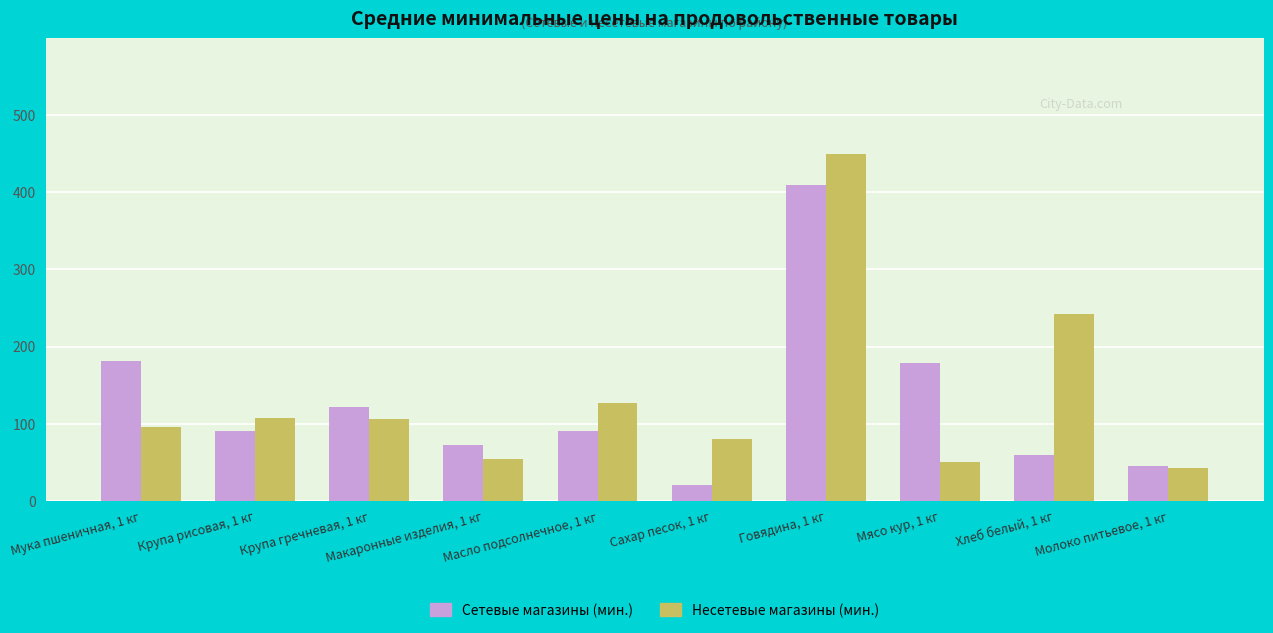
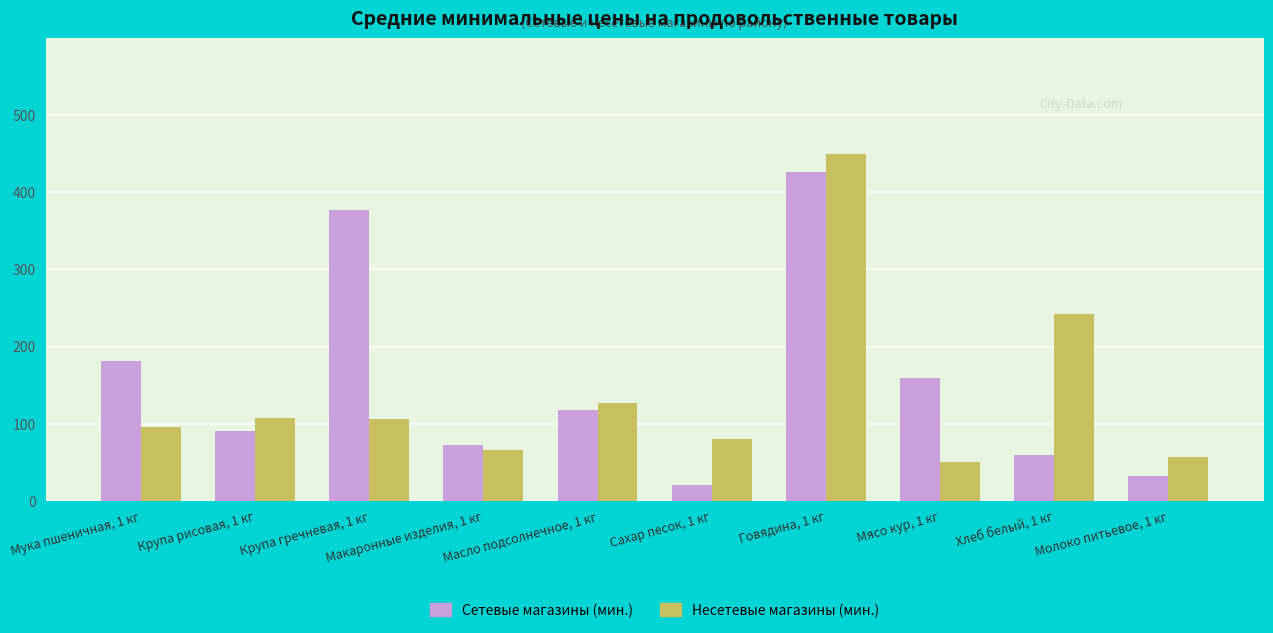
  {
    "Сетевые магазины (мин.)": {
      "Мука пшеничная, 1 кг": 180,
      "Крупа рисовая, 1 кг": 90,
-     "Крупа гречневая, 1 кг": 120,
+     "Крупа гречневая, 1 кг": 380,
      "Макаронные изделия, 1 кг": 70,
-     "Масло подсолнечное, 1 кг": 90,
+     "Масло подсолнечное, 1 кг": 120,
      "Сахар песок, 1 кг": 20,
-     "Говядина, 1 кг": 410,
-     "Мясо кур, 1 кг": 180,
+     "Говядина, 1 кг": 430,
+     "Мясо кур, 1 кг": 160,
      "Хлеб белый, 1 кг": 60,
-     "Молоко питьевое, 1 кг": 50
+     "Молоко питьевое, 1 кг": 30
    },
    "Несетевые магазины (мин.)": {
      "Мука пшеничная, 1 кг": 90,
      "Крупа рисовая, 1 кг": 110,
      "Крупа гречневая, 1 кг": 110,
-     "Макаронные изделия, 1 кг": 50,
+     "Макаронные изделия, 1 кг": 70,
      "Масло подсолнечное, 1 кг": 130,
      "Сахар песок, 1 кг": 80,
      "Говядина, 1 кг": 450,
      "Мясо кур, 1 кг": 50,
      "Хлеб белый, 1 кг": 240,
-     "Молоко питьевое, 1 кг": 40
+     "Молоко питьевое, 1 кг": 60
    }
  }
